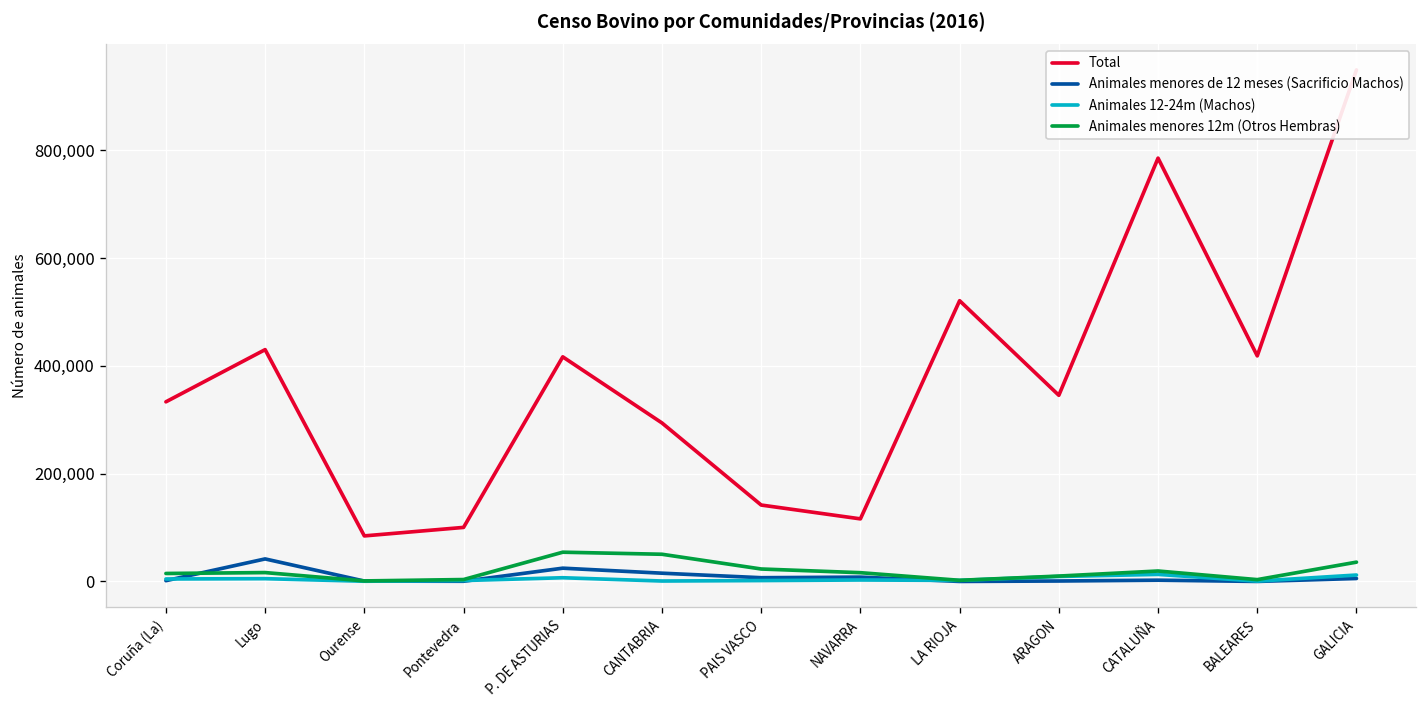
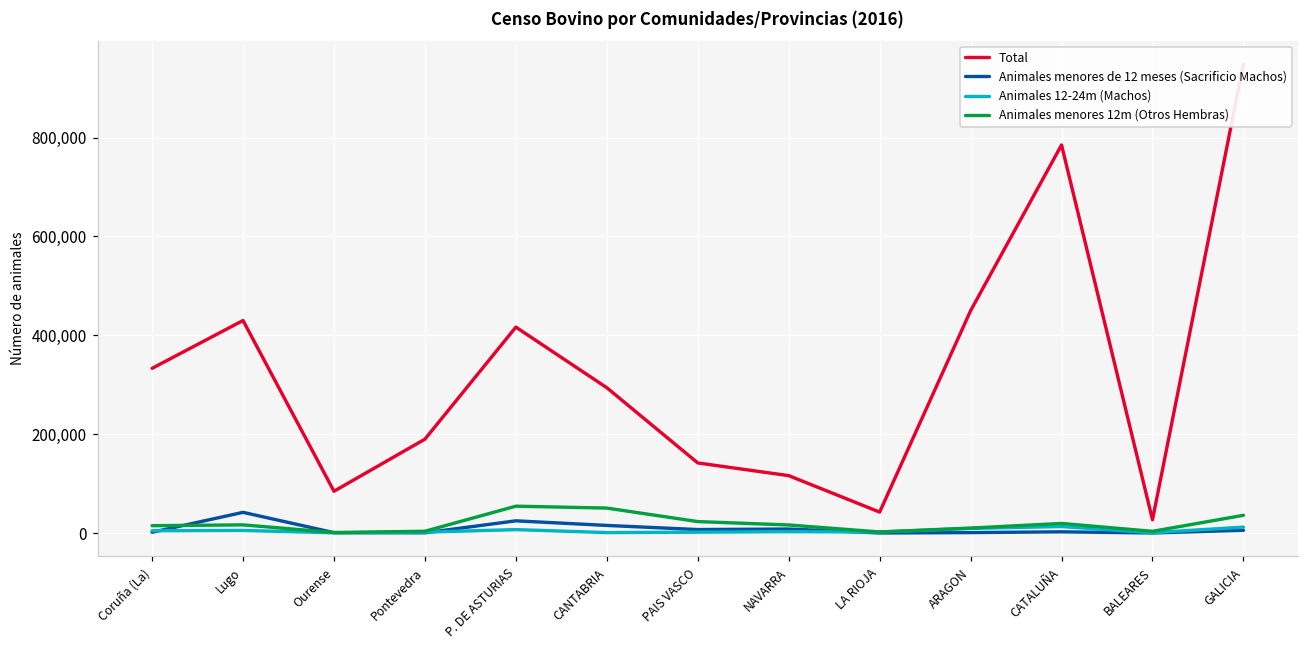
  {
    "Total": {
      "Coruña (La)": "330,000",
      "Lugo": "430,000",
      "Ourense": "80,000",
-     "Pontevedra": "100,000",
+     "Pontevedra": "190,000",
      "P. DE ASTURIAS": "420,000",
      "CANTABRIA": "290,000",
      "PAIS VASCO": "140,000",
      "NAVARRA": "120,000",
-     "LA RIOJA": "520,000",
-     "ARAGON": "350,000",
+     "LA RIOJA": "40,000",
+     "ARAGON": "450,000",
      "CATALUÑA": "790,000",
-     "BALEARES": "420,000"
+     "BALEARES": "30,000"
    },
    "Animales menores de 12 meses (Sacrificio Machos)": {
      "Lugo": "40,000",
      "P. DE ASTURIAS": "20,000",
      "CANTABRIA": "20,000",
      "ARAGON": "0",
      "CATALUÑA": "0",
      "GALICIA": "10,000"
    },
    "Animales 12-24m (Machos)": {
      "Lugo": "10,000",
      "P. DE ASTURIAS": "10,000",
      "CANTABRIA": "0",
      "CATALUÑA": "10,000",
      "GALICIA": "10,000"
    },
    "Animales menores 12m (Otros Hembras)": {
      "Coruña (La)": "10,000",
      "Lugo": "20,000",
      "P. DE ASTURIAS": "50,000",
      "CANTABRIA": "50,000",
      "PAIS VASCO": "20,000",
      "NAVARRA": "20,000",
      "CATALUÑA": "20,000",
      "GALICIA": "40,000"
    }
  }
